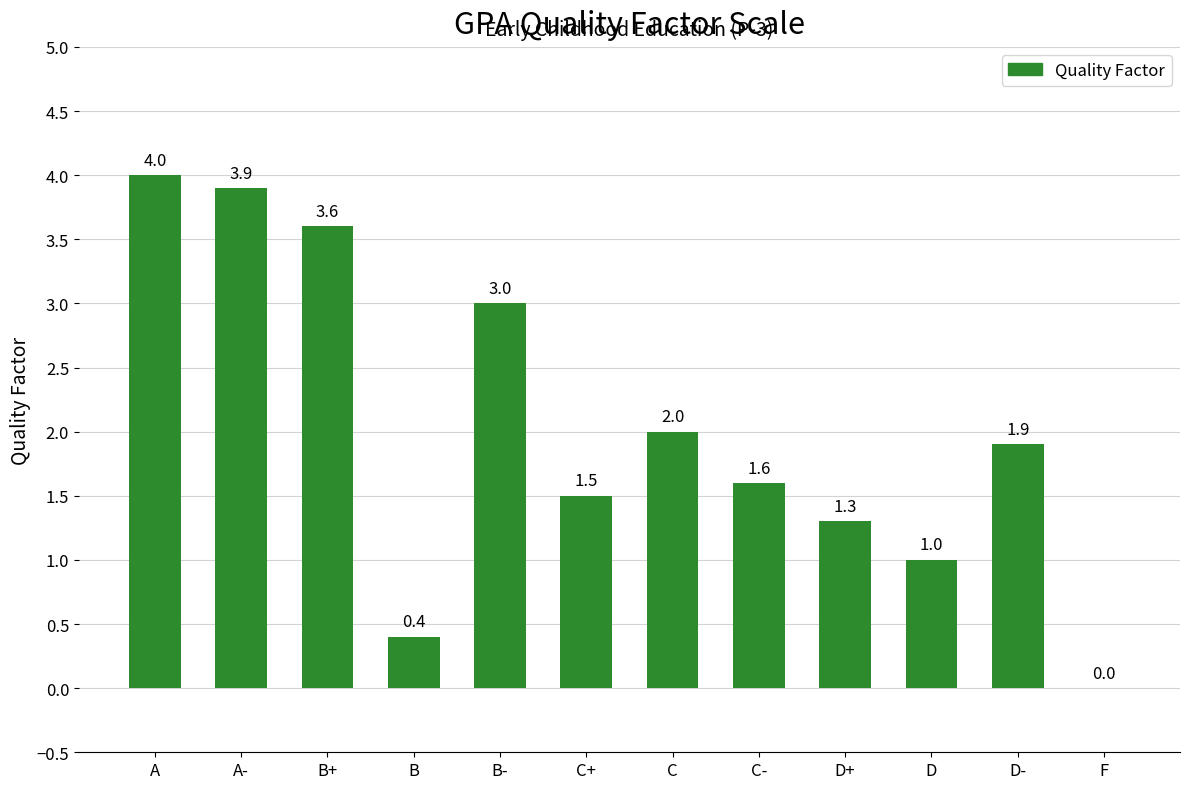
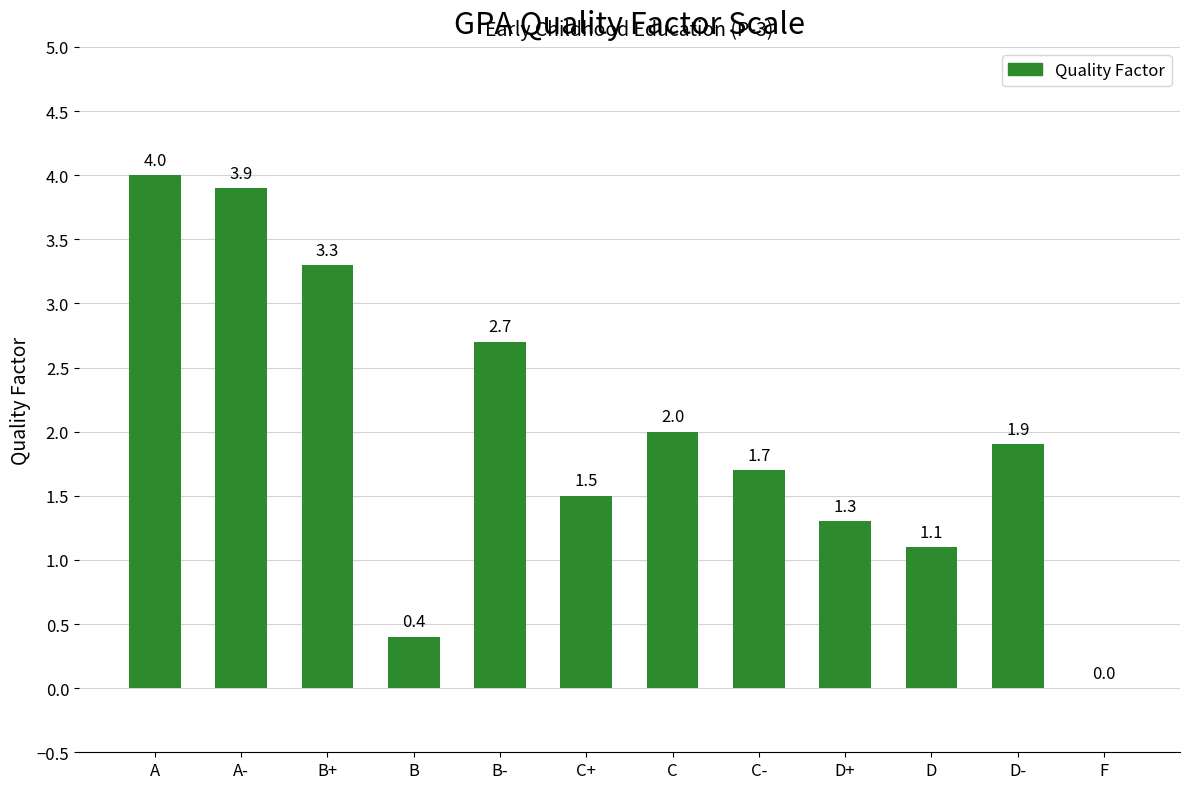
  {
    "A": 4.0,
    "A-": 3.9,
-   "B+": 3.6,
+   "B+": 3.3,
    "B": 0.4,
-   "B-": 3.0,
+   "B-": 2.7,
    "C+": 1.5,
    "C": 2.0,
-   "C-": 1.6,
+   "C-": 1.7,
    "D+": 1.3,
-   "D": 1.0,
+   "D": 1.1,
    "D-": 1.9,
    "F": 0.0
  }
